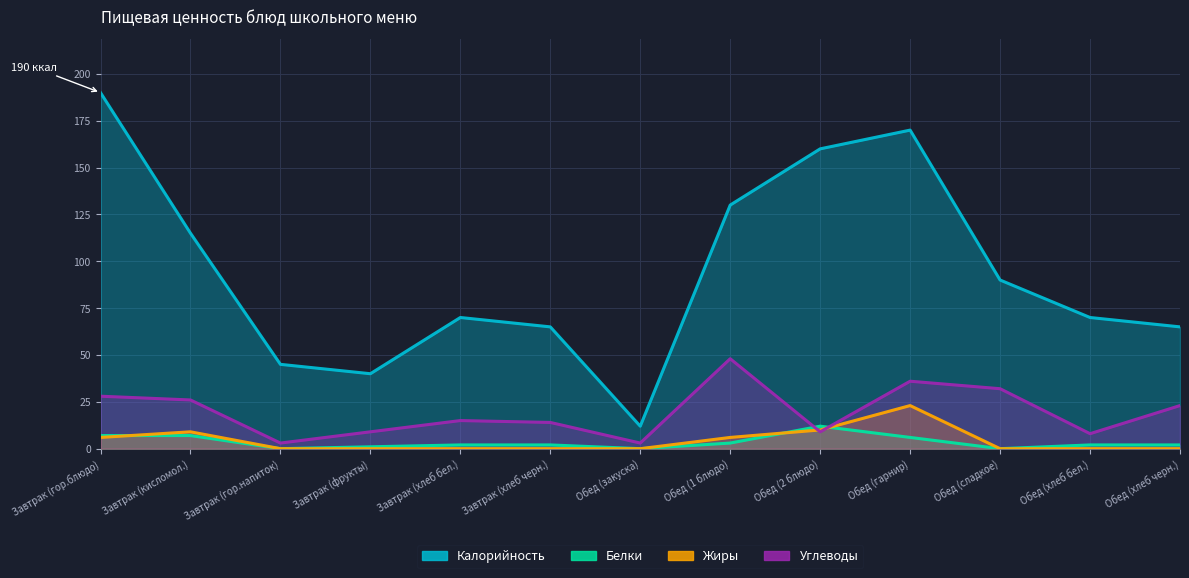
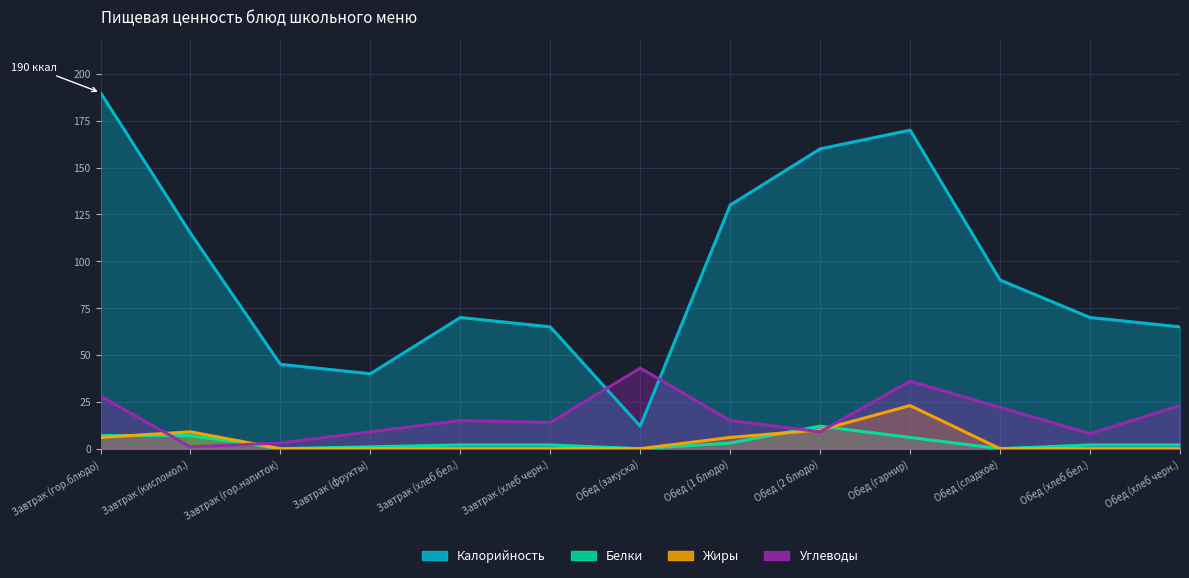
  {
    "Жиры": {
      "Завтрак (кисломол.)": 9,
      "Завтрак (хлеб бел.)": 0,
      "Завтрак (хлеб черн.)": 0,
      "Обед (1 блюдо)": 6,
      "Обед (гарнир)": 23,
      "Обед (хлеб бел.)": 0,
      "Обед (хлеб черн.)": 0
    },
    "Углеводы": {
      "Завтрак (гор.блюдо)": 28,
-     "Завтрак (кисломол.)": 26,
+     "Завтрак (кисломол.)": 1,
      "Завтрак (гор.напиток)": 3,
      "Завтрак (фрукты)": 9,
      "Завтрак (хлеб бел.)": 15,
      "Завтрак (хлеб черн.)": 14,
-     "Обед (закуска)": 3,
-     "Обед (1 блюдо)": 48,
+     "Обед (закуска)": 43,
+     "Обед (1 блюдо)": 15,
      "Обед (гарнир)": 36,
-     "Обед (сладкое)": 32,
+     "Обед (сладкое)": 22,
      "Обед (хлеб бел.)": 8,
      "Обед (хлеб черн.)": 23
    }
  }
